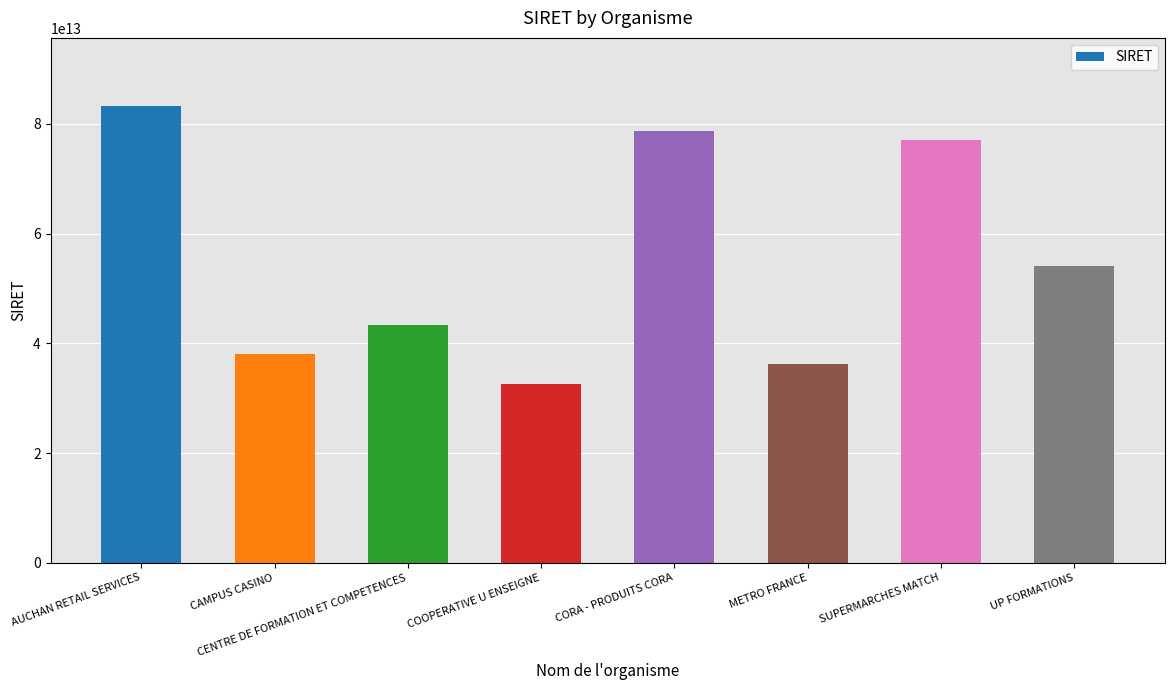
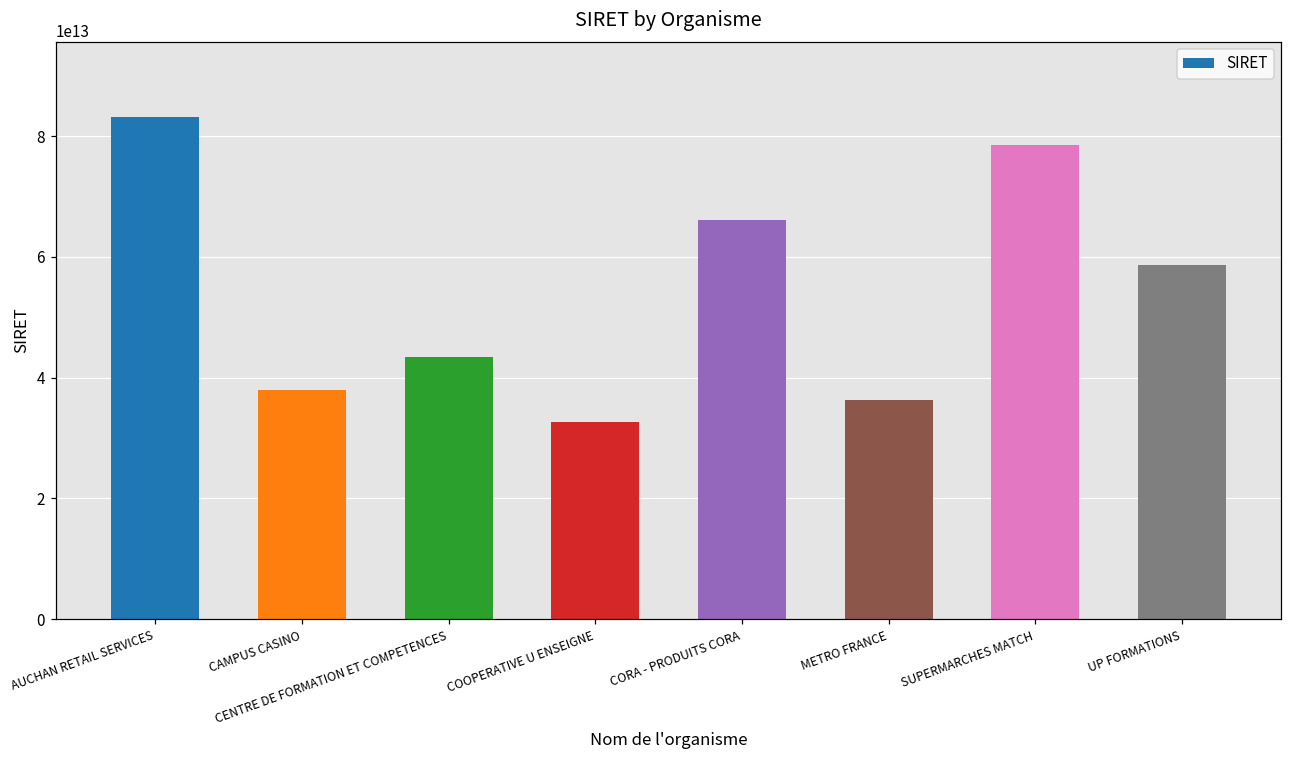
  {
    "AUCHAN RETAIL SERVICES": 83000000000000,
    "CAMPUS CASINO": 38000000000000,
    "CENTRE DE FORMATION ET COMPETENCES": 43000000000000,
    "COOPERATIVE U ENSEIGNE": 33000000000000,
-   "CORA - PRODUITS CORA": 79000000000000,
+   "CORA - PRODUITS CORA": 66000000000000,
    "METRO FRANCE": 36000000000000,
-   "SUPERMARCHES MATCH": 77000000000000,
-   "UP FORMATIONS": 54000000000000
+   "SUPERMARCHES MATCH": 79000000000000,
+   "UP FORMATIONS": 59000000000000
  }
